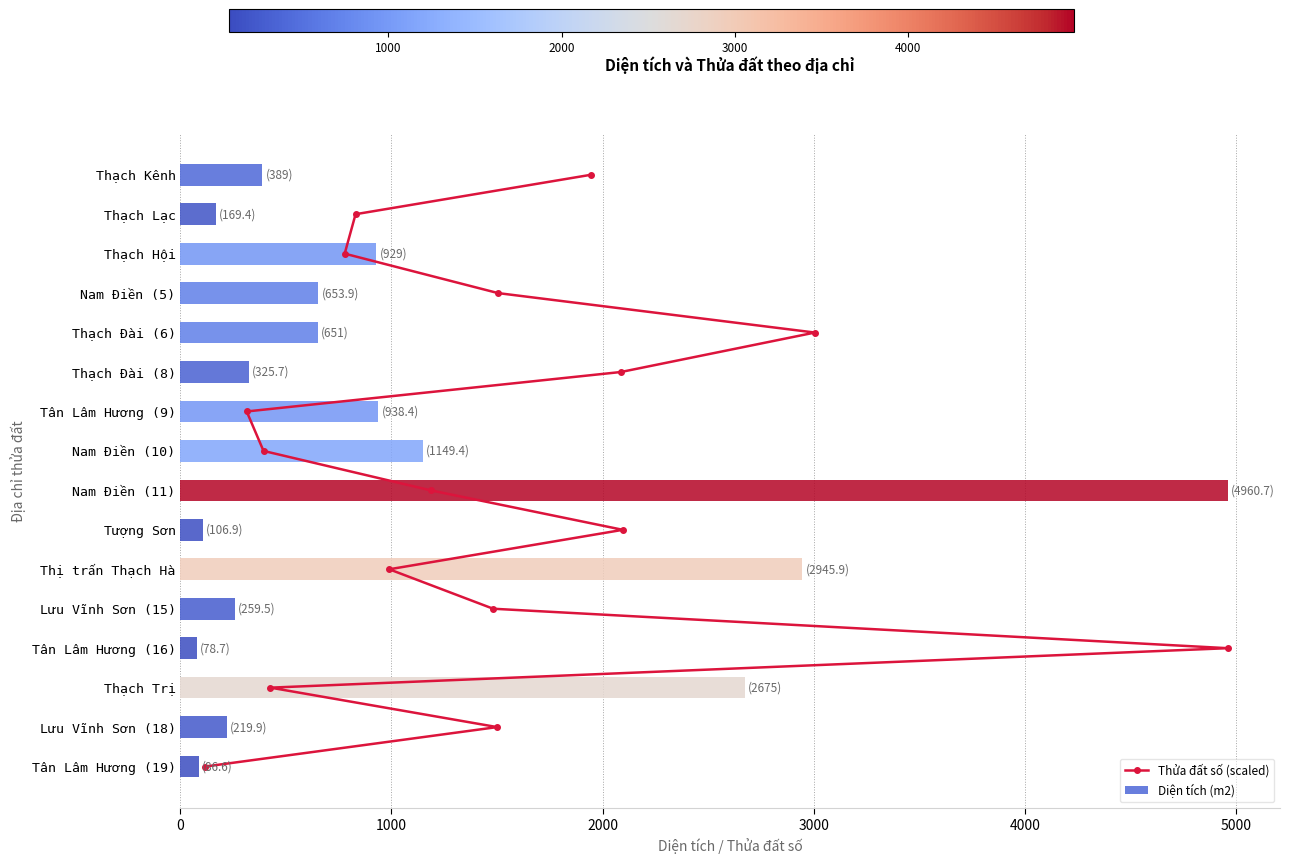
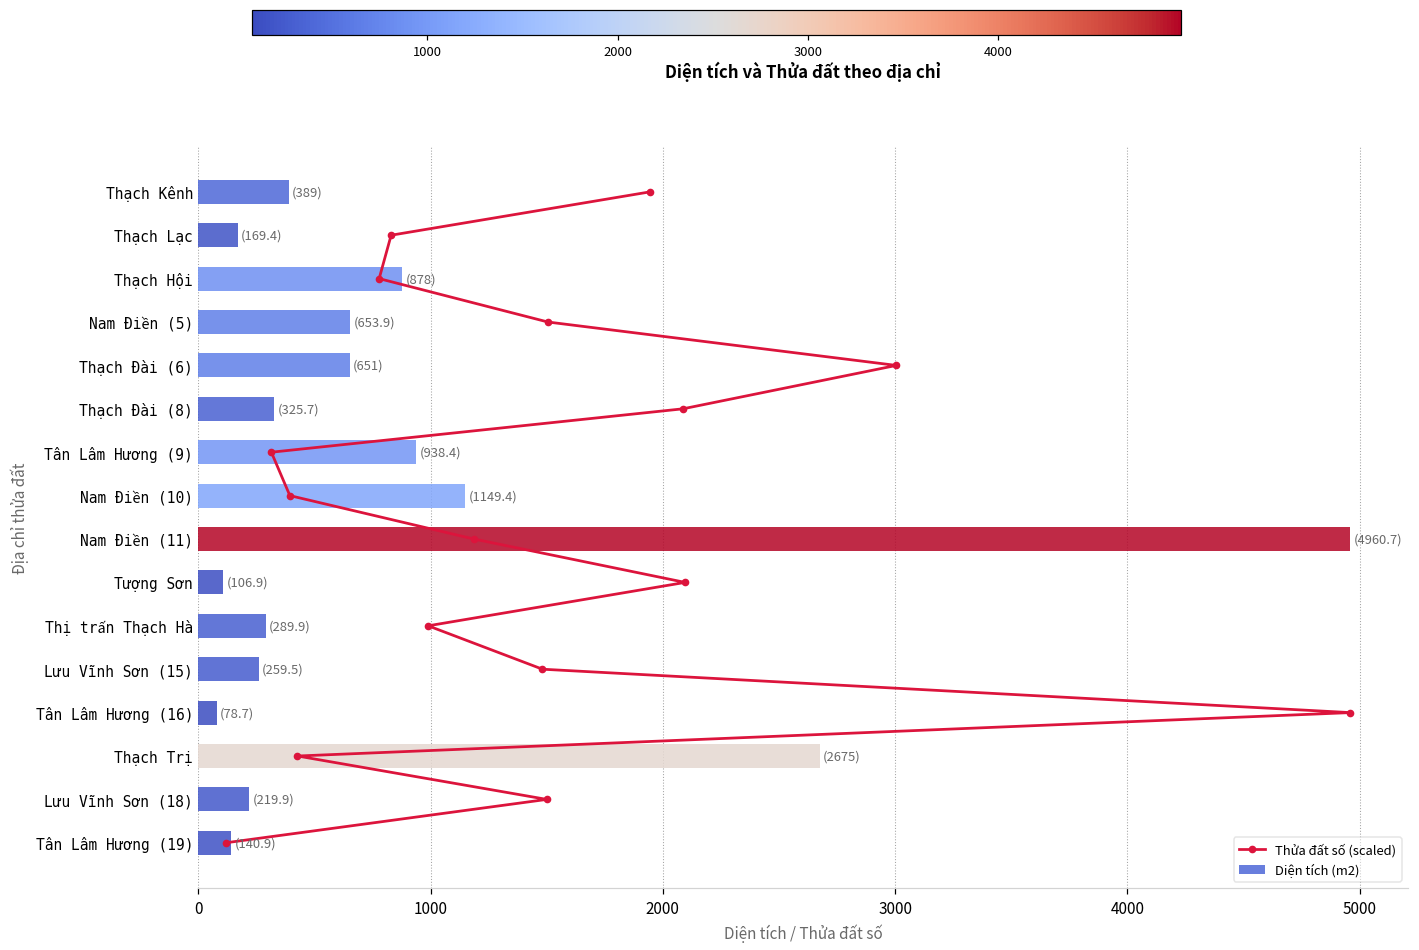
  {
    "Diện tích (m2)": {
      "Thạch Kênh": "(389)",
      "Thạch Lạc": "(169.4)",
-     "Thạch Hội": "(929)",
+     "Thạch Hội": "(878)",
      "Nam Điền (5)": "(653.9)",
      "Thạch Đài (6)": "(651)",
      "Thạch Đài (8)": "(325.7)",
      "Tân Lâm Hương (9)": "(938.4)",
      "Nam Điền (10)": "(1149.4)",
      "Nam Điền (11)": "(4960.7)",
      "Tượng Sơn": "(106.9)",
-     "Thị trấn Thạch Hà": "(2945.9)",
+     "Thị trấn Thạch Hà": "(289.9)",
      "Lưu Vĩnh Sơn (15)": "(259.5)",
      "Tân Lâm Hương (16)": "(78.7)",
      "Thạch Trị": "(2675)",
      "Lưu Vĩnh Sơn (18)": "(219.9)",
-     "Tân Lâm Hương (19)": "(86.6)"
+     "Tân Lâm Hương (19)": "(140.9)"
    }
  }
